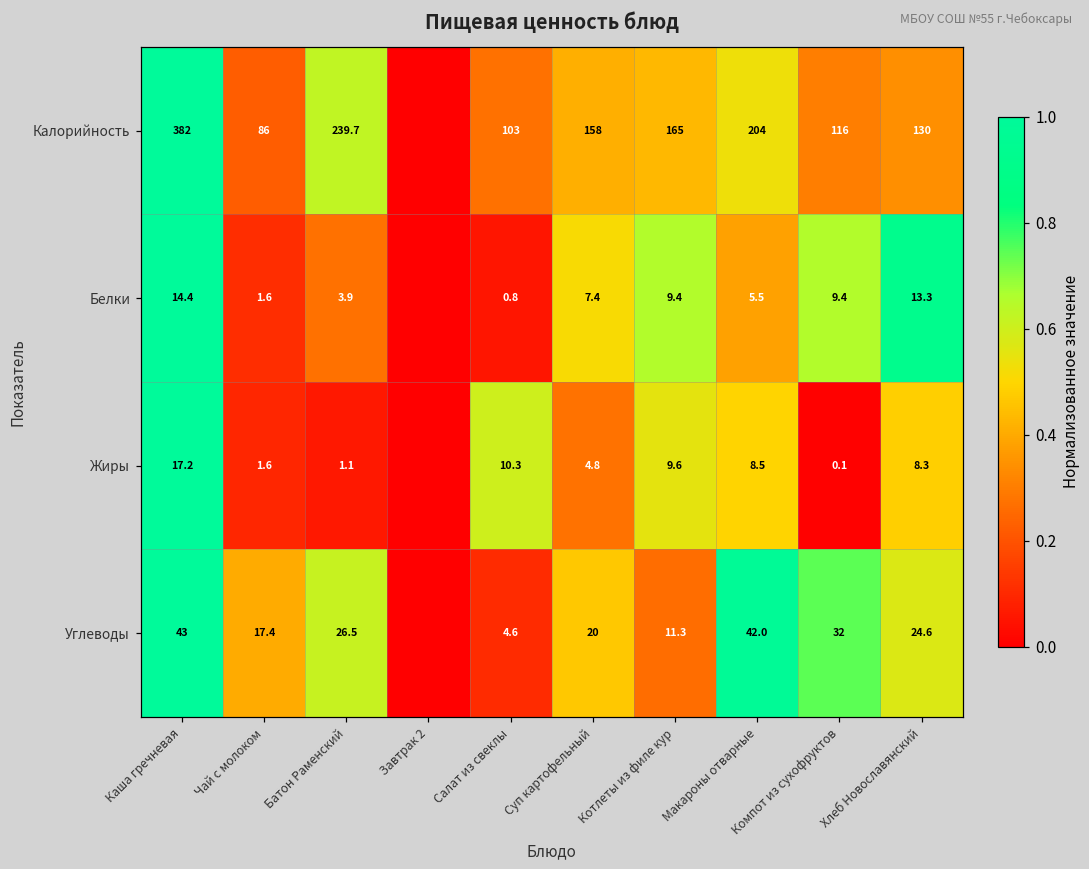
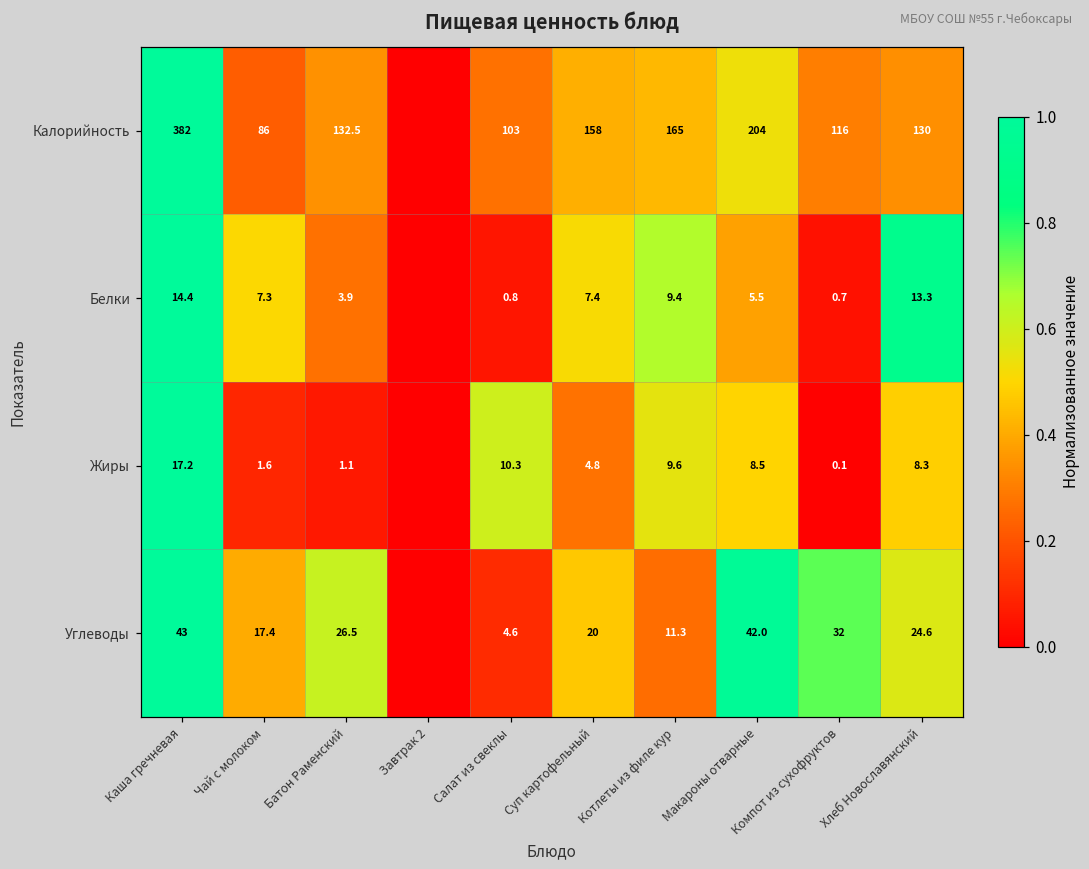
  {
    "Калорийность": {
      "Каша гречневая": 382,
      "Чай с молоком": 86,
-     "Батон Раменский": 239.7,
+     "Батон Раменский": 132.5,
      "Салат из свеклы": 103,
      "Суп картофельный": 158,
      "Котлеты из филе кур": 165,
      "Макароны отварные": 204,
      "Компот из сухофруктов": 116,
      "Хлеб Новославянский": 130
    },
    "Белки": {
      "Каша гречневая": 14.4,
-     "Чай с молоком": 1.6,
+     "Чай с молоком": 7.3,
      "Батон Раменский": 3.9,
      "Салат из свеклы": 0.8,
      "Суп картофельный": 7.4,
      "Котлеты из филе кур": 9.4,
      "Макароны отварные": 5.5,
-     "Компот из сухофруктов": 9.4,
+     "Компот из сухофруктов": 0.7,
      "Хлеб Новославянский": 13.3
    },
    "Жиры": {
      "Каша гречневая": 17.2,
      "Чай с молоком": 1.6,
      "Батон Раменский": 1.1,
      "Салат из свеклы": 10.3,
      "Суп картофельный": 4.8,
      "Котлеты из филе кур": 9.6,
      "Макароны отварные": 8.5,
      "Компот из сухофруктов": 0.1,
      "Хлеб Новославянский": 8.3
    },
    "Углеводы": {
      "Каша гречневая": 43,
      "Чай с молоком": 17.4,
      "Батон Раменский": 26.5,
      "Салат из свеклы": 4.6,
      "Суп картофельный": 20,
      "Котлеты из филе кур": 11.3,
      "Макароны отварные": 42.0,
      "Компот из сухофруктов": 32,
      "Хлеб Новославянский": 24.6
    }
  }
